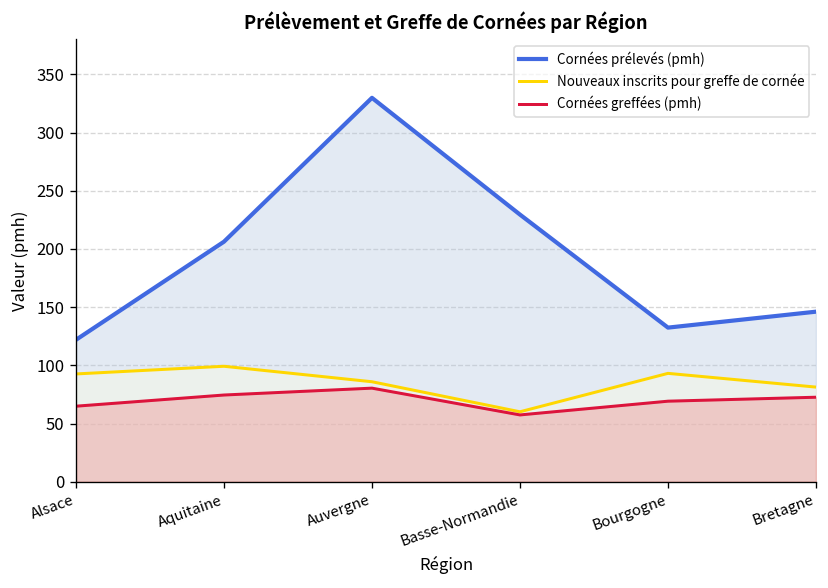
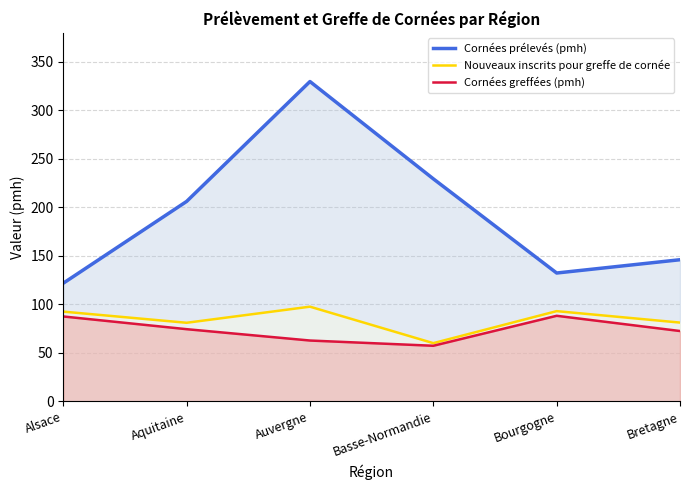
  {
    "Cornées prélevés (pmh)": {
      "Alsace": 120,
      "Aquitaine": 210,
      "Auvergne": 330,
      "Basse-Normandie": 230,
      "Bourgogne": 130,
      "Bretagne": 150
    },
    "Nouveaux inscrits pour greffe de cornée": {
      "Alsace": 90,
-     "Aquitaine": 100,
-     "Auvergne": 90,
+     "Aquitaine": 80,
+     "Auvergne": 100,
      "Basse-Normandie": 60,
      "Bourgogne": 90,
      "Bretagne": 80
    },
    "Cornées greffées (pmh)": {
-     "Alsace": 60,
+     "Alsace": 90,
      "Aquitaine": 70,
-     "Auvergne": 80,
+     "Auvergne": 60,
      "Basse-Normandie": 60,
-     "Bourgogne": 70,
+     "Bourgogne": 90,
      "Bretagne": 70
    }
  }
